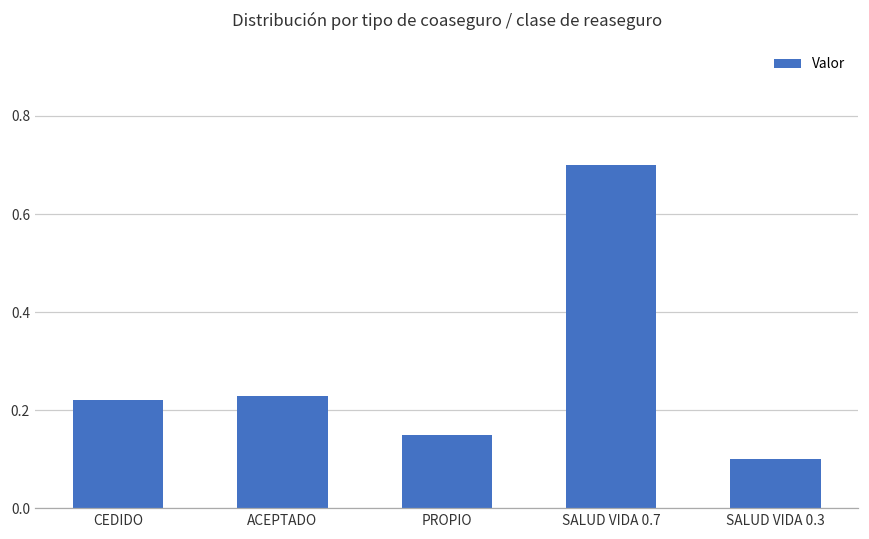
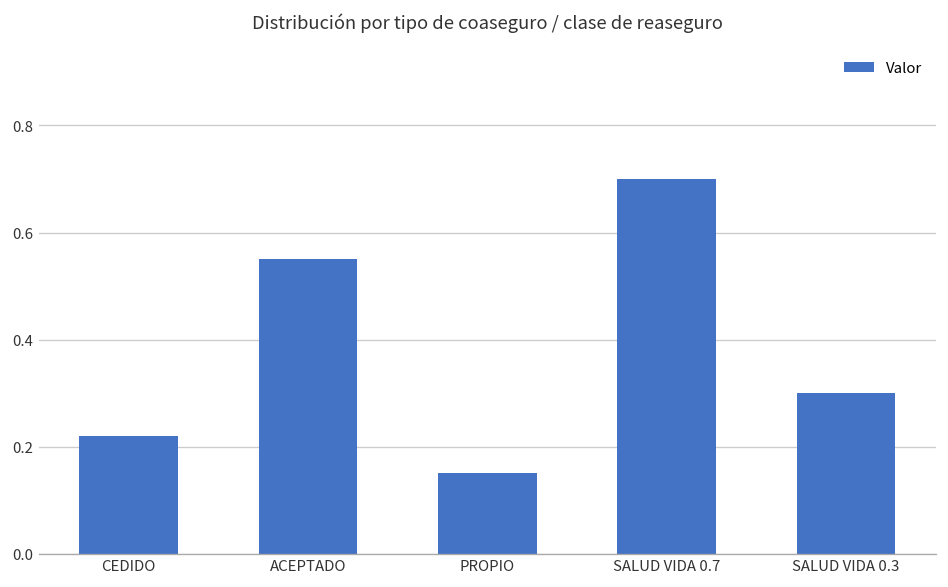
  {
    "CEDIDO": 0.22,
-   "ACEPTADO": 0.23,
+   "ACEPTADO": 0.55,
    "PROPIO": 0.15,
    "SALUD VIDA 0.7": 0.70,
-   "SALUD VIDA 0.3": 0.1
+   "SALUD VIDA 0.3": 0.3
  }
